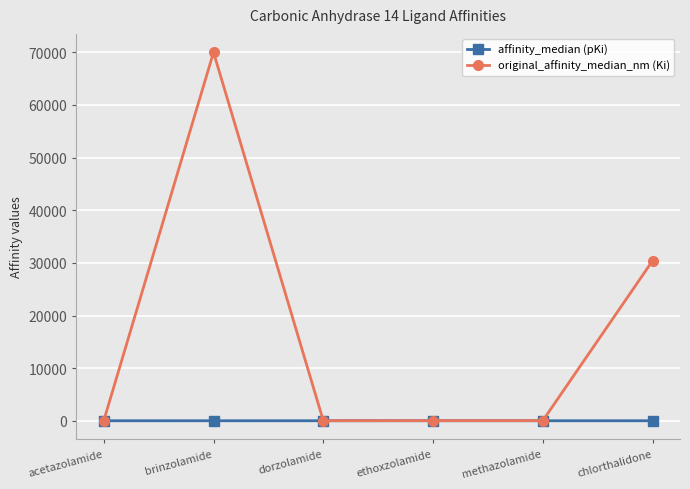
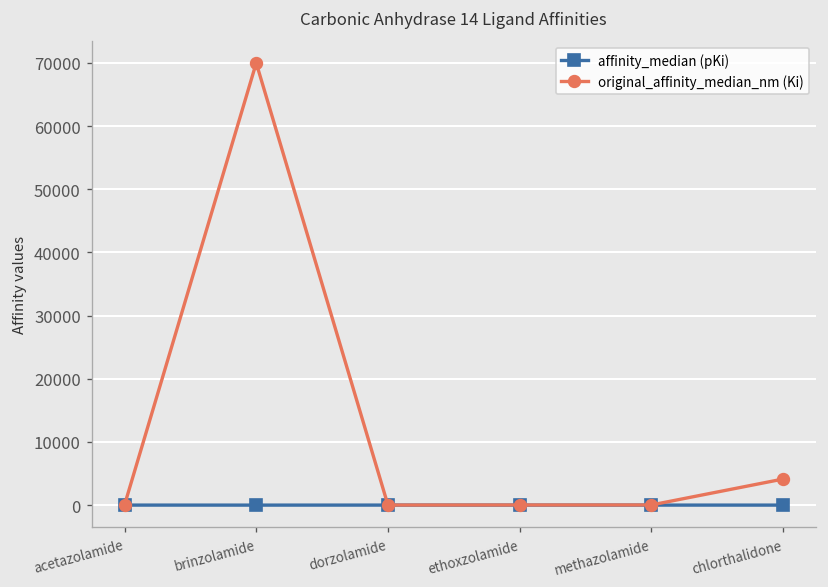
  {
    "affinity_median (pKi)": {
      "brinzolamide": 0,
      "chlorthalidone": 0
    },
    "original_affinity_median_nm (Ki)": {
      "brinzolamide": 70000,
-     "chlorthalidone": 30000
+     "chlorthalidone": 4000
    }
  }
